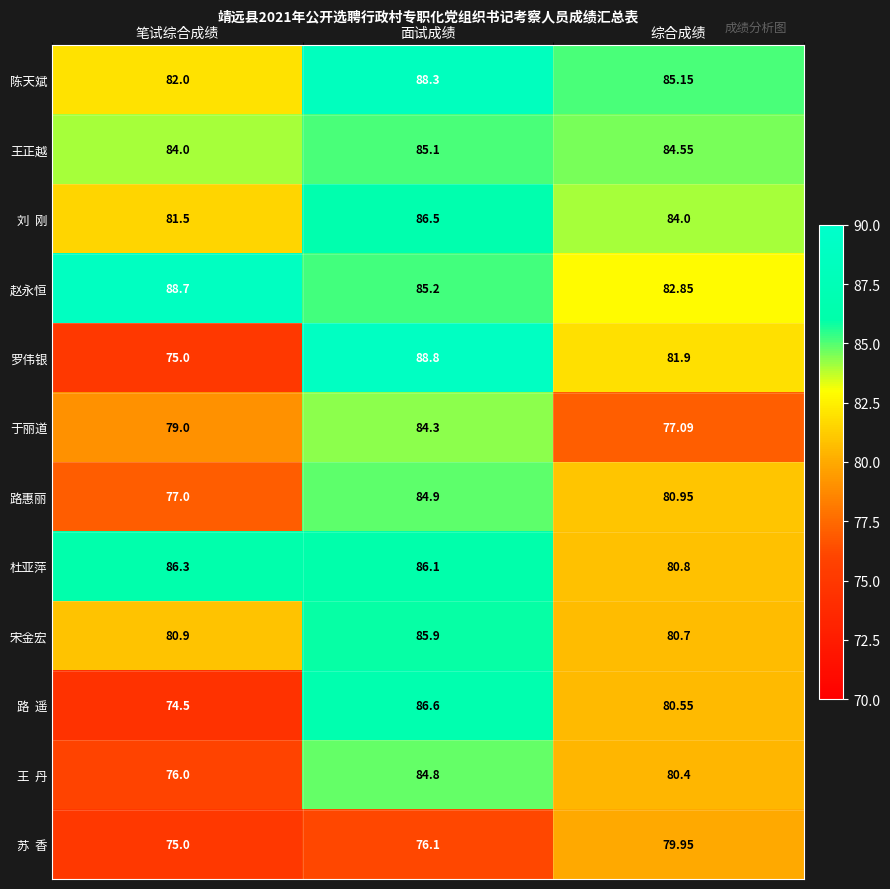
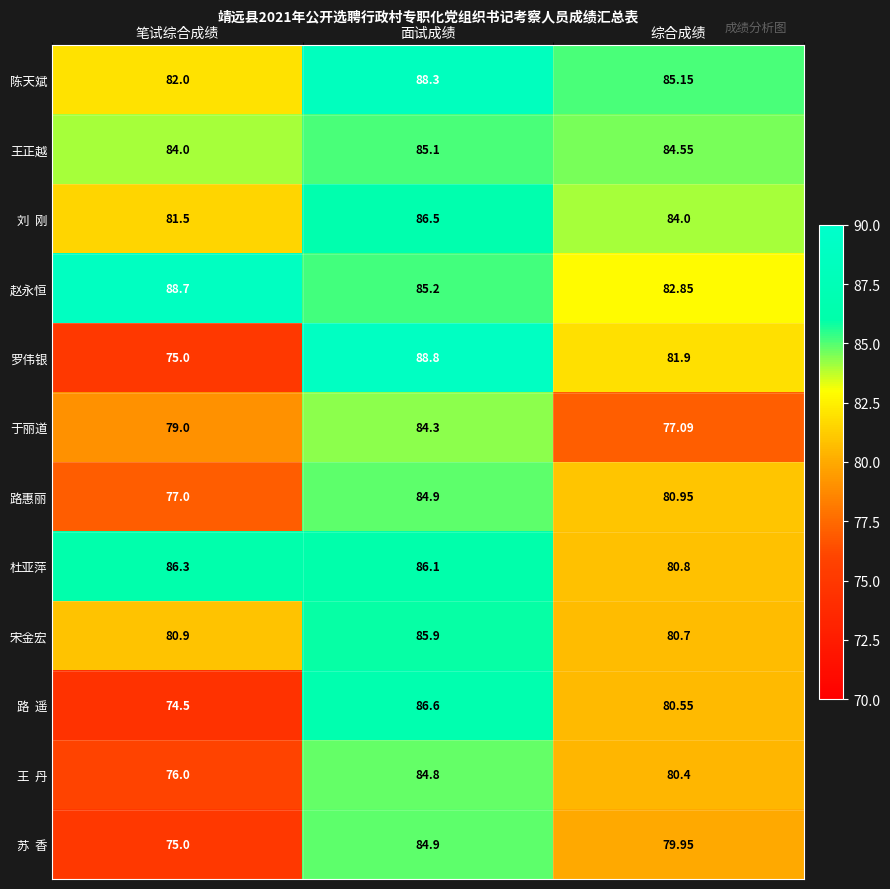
  {
    "陈天斌": {
      "笔试综合成绩": 82.0,
      "面试成绩": 88.3,
      "综合成绩": 85.15
    },
    "王正越": {
      "笔试综合成绩": 84.0,
      "面试成绩": 85.1,
      "综合成绩": 84.55
    },
    "刘 刚": {
      "笔试综合成绩": 81.5,
      "面试成绩": 86.5,
      "综合成绩": 84.0
    },
    "赵永恒": {
      "笔试综合成绩": 88.7,
      "面试成绩": 85.2,
      "综合成绩": 82.85
    },
    "罗伟银": {
      "笔试综合成绩": 75.0,
      "面试成绩": 88.8,
      "综合成绩": 81.9
    },
    "于丽道": {
      "笔试综合成绩": 79.0,
      "面试成绩": 84.3,
      "综合成绩": 77.09
    },
    "路惠丽": {
      "笔试综合成绩": 77.0,
      "面试成绩": 84.9,
      "综合成绩": 80.95
    },
    "杜亚萍": {
      "笔试综合成绩": 86.3,
      "面试成绩": 86.1,
      "综合成绩": 80.8
    },
    "宋金宏": {
      "笔试综合成绩": 80.9,
      "面试成绩": 85.9,
      "综合成绩": 80.7
    },
    "路 遥": {
      "笔试综合成绩": 74.5,
      "面试成绩": 86.6,
      "综合成绩": 80.55
    },
    "王 丹": {
      "笔试综合成绩": 76.0,
      "面试成绩": 84.8,
      "综合成绩": 80.4
    },
    "苏 香": {
      "笔试综合成绩": 75.0,
-     "面试成绩": 76.1,
+     "面试成绩": 84.9,
      "综合成绩": 79.95
    }
  }
